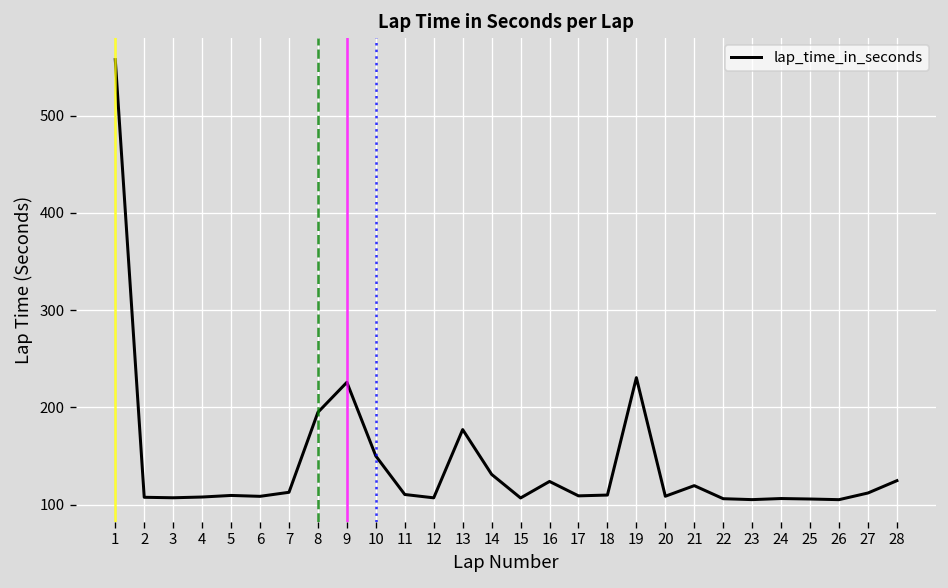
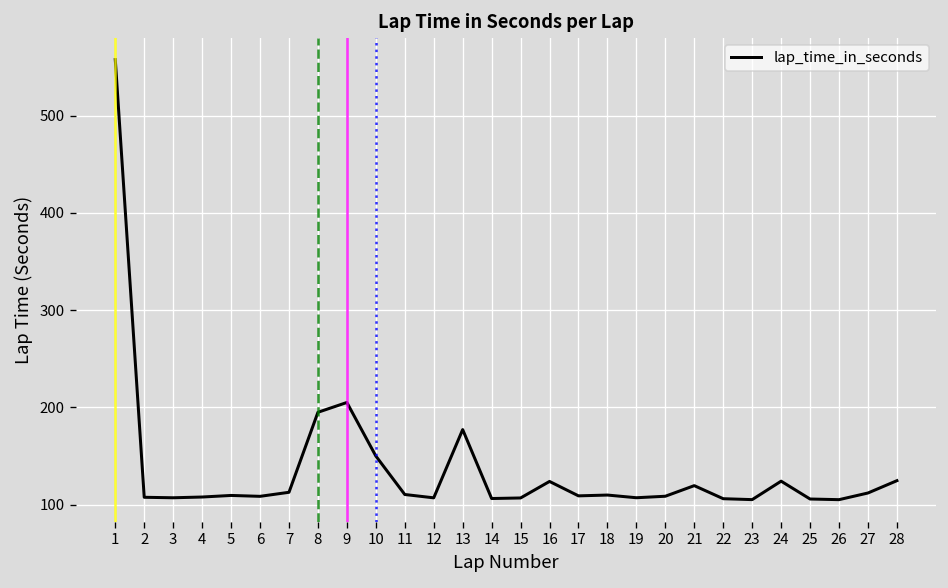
  {
    "1": 560,
    "2": 110,
    "3": 110,
    "4": 110,
    "5": 110,
    "6": 110,
    "7": 110,
    "8": 190,
-   "9": 230,
+   "9": 210,
    "10": 150,
    "11": 110,
    "12": 110,
    "13": 180,
-   "14": 130,
+   "14": 110,
    "15": 110,
    "16": 120,
    "17": 110,
    "18": 110,
-   "19": 230,
+   "19": 110,
    "20": 110,
    "21": 120,
    "22": 110,
    "23": 110,
-   "24": 110,
+   "24": 120,
    "25": 110,
    "26": 110,
    "27": 110,
    "28": 120
  }
